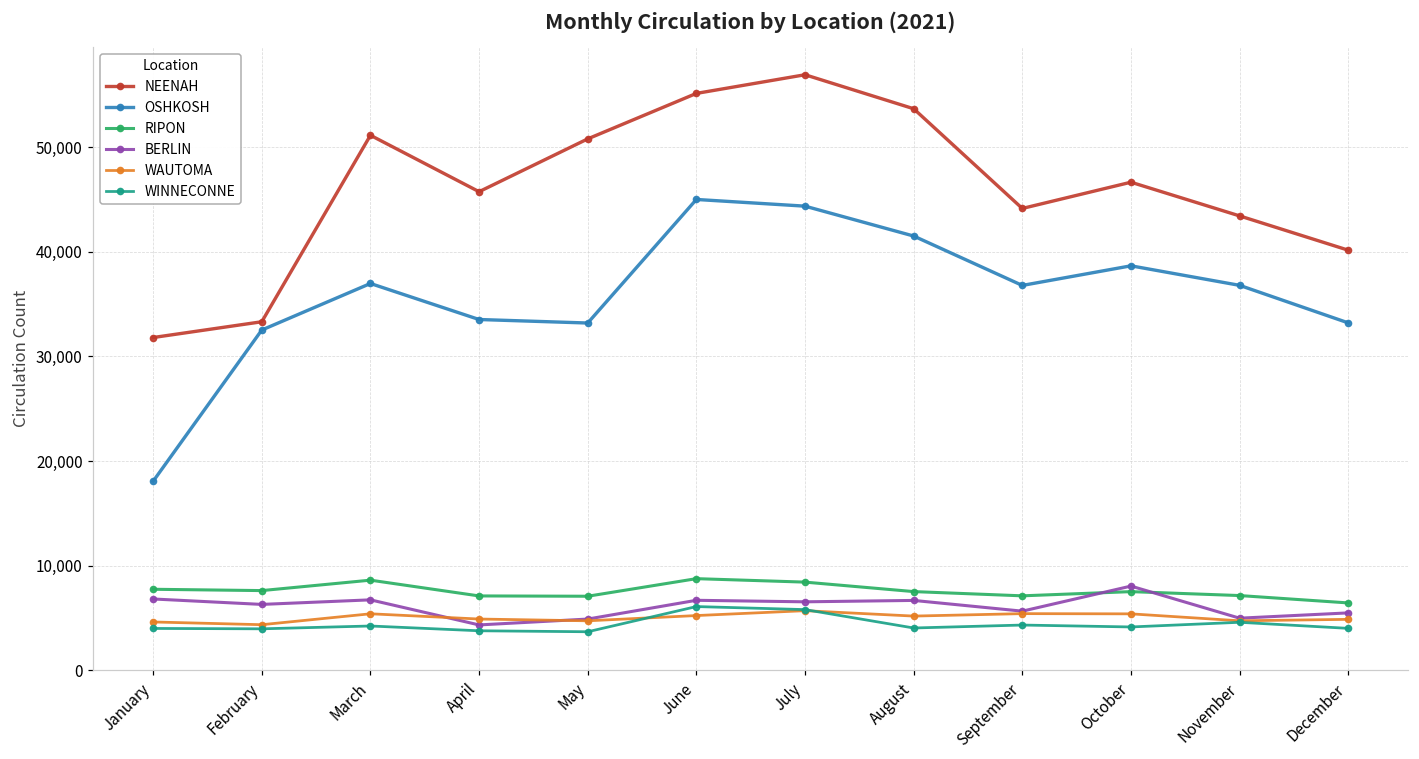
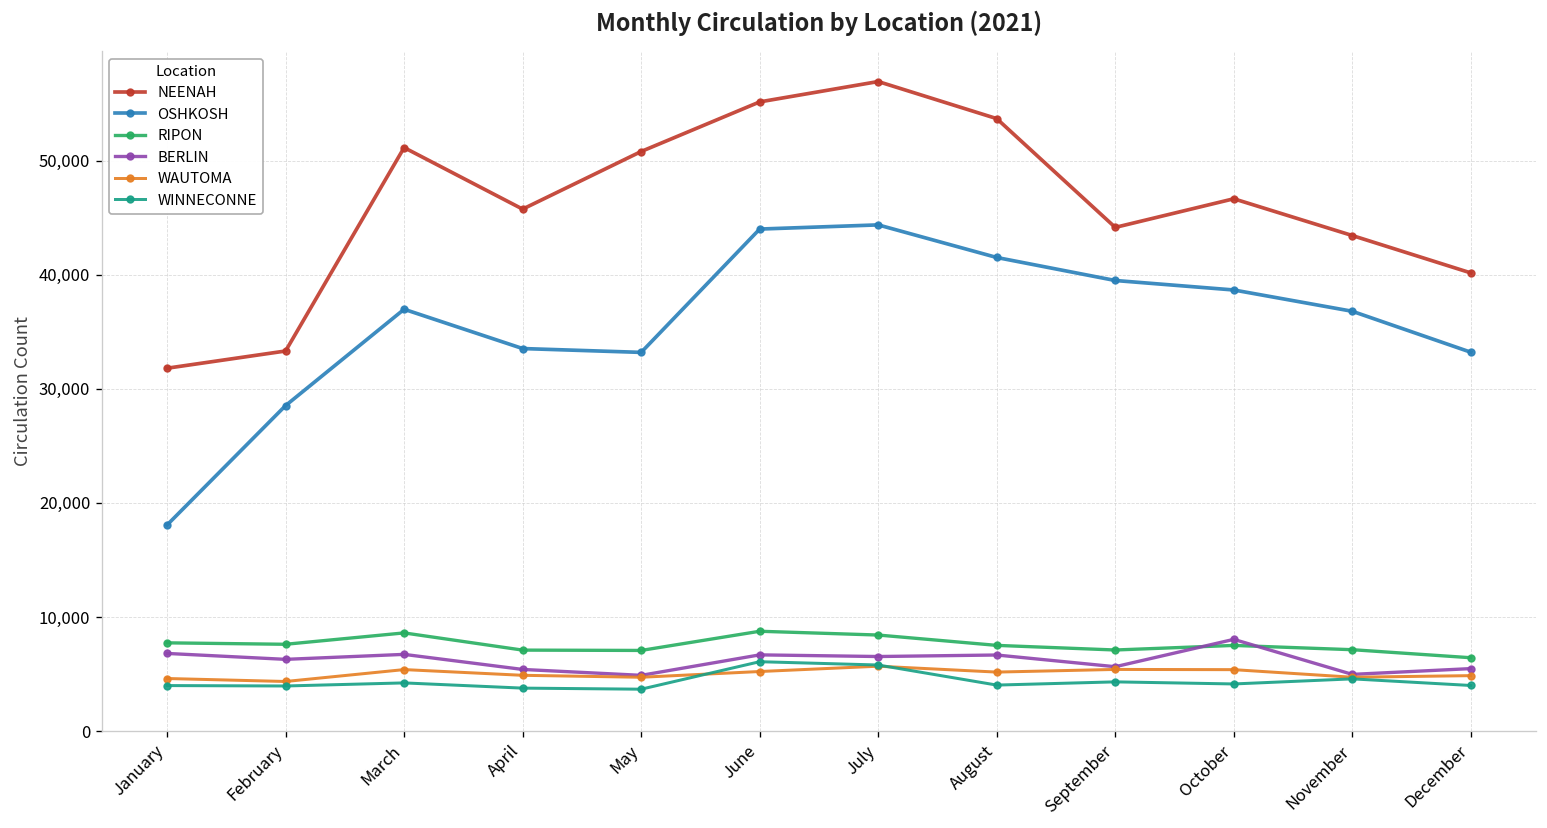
  {
    "NEENAH": {
      "January": "32,000",
      "February": "33,000",
      "March": "51,000",
      "April": "46,000",
      "May": "51,000",
      "June": "55,000",
      "July": "57,000",
      "August": "54,000",
      "September": "44,000",
      "October": "47,000",
      "November": "43,000",
      "December": "40,000"
    },
    "OSHKOSH": {
      "January": "18,000",
-     "February": "33,000",
+     "February": "29,000",
      "March": "37,000",
      "April": "34,000",
      "May": "33,000",
-     "June": "45,000",
+     "June": "44,000",
      "July": "44,000",
      "August": "42,000",
-     "September": "37,000",
+     "September": "39,000",
      "October": "39,000",
      "November": "37,000",
      "December": "33,000"
    },
    "BERLIN": {
      "January": "7,000",
      "February": "6,000",
      "March": "7,000",
-     "April": "4,000",
+     "April": "5,000",
      "June": "7,000",
      "July": "7,000",
      "August": "7,000",
      "October": "8,000",
      "December": "5,000"
    },
    "WAUTOMA": {
      "January": "5,000",
      "February": "4,000",
      "March": "5,000",
      "April": "5,000",
      "June": "5,000",
      "August": "5,000",
      "October": "5,000",
      "December": "5,000"
    }
  }
